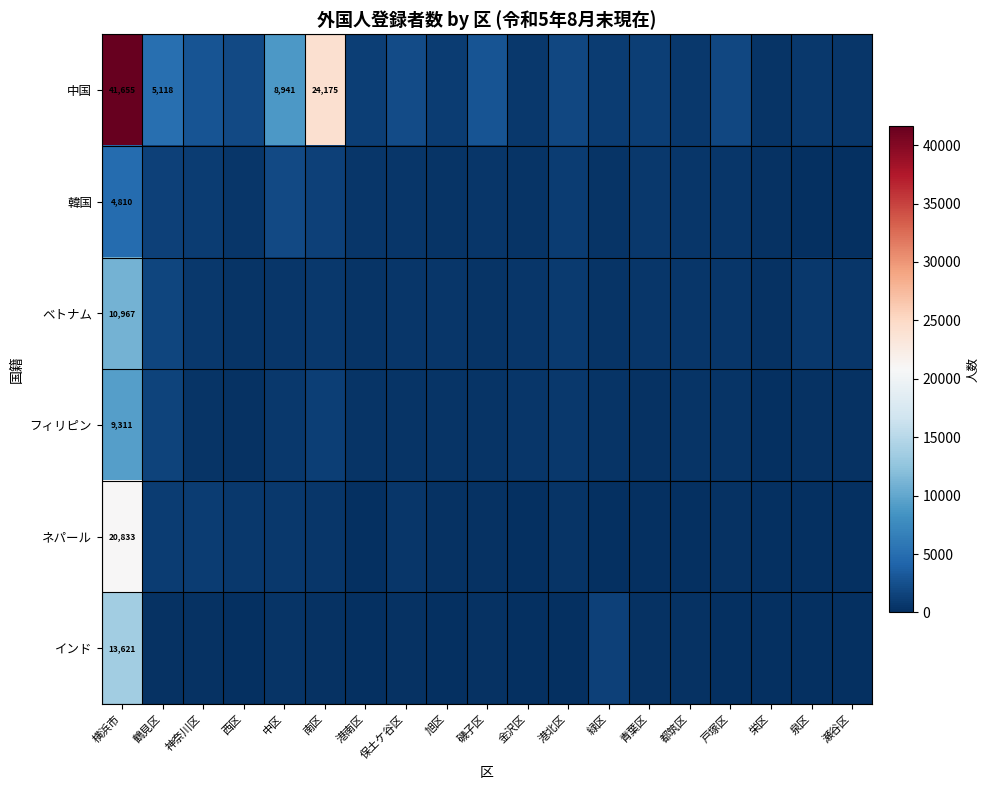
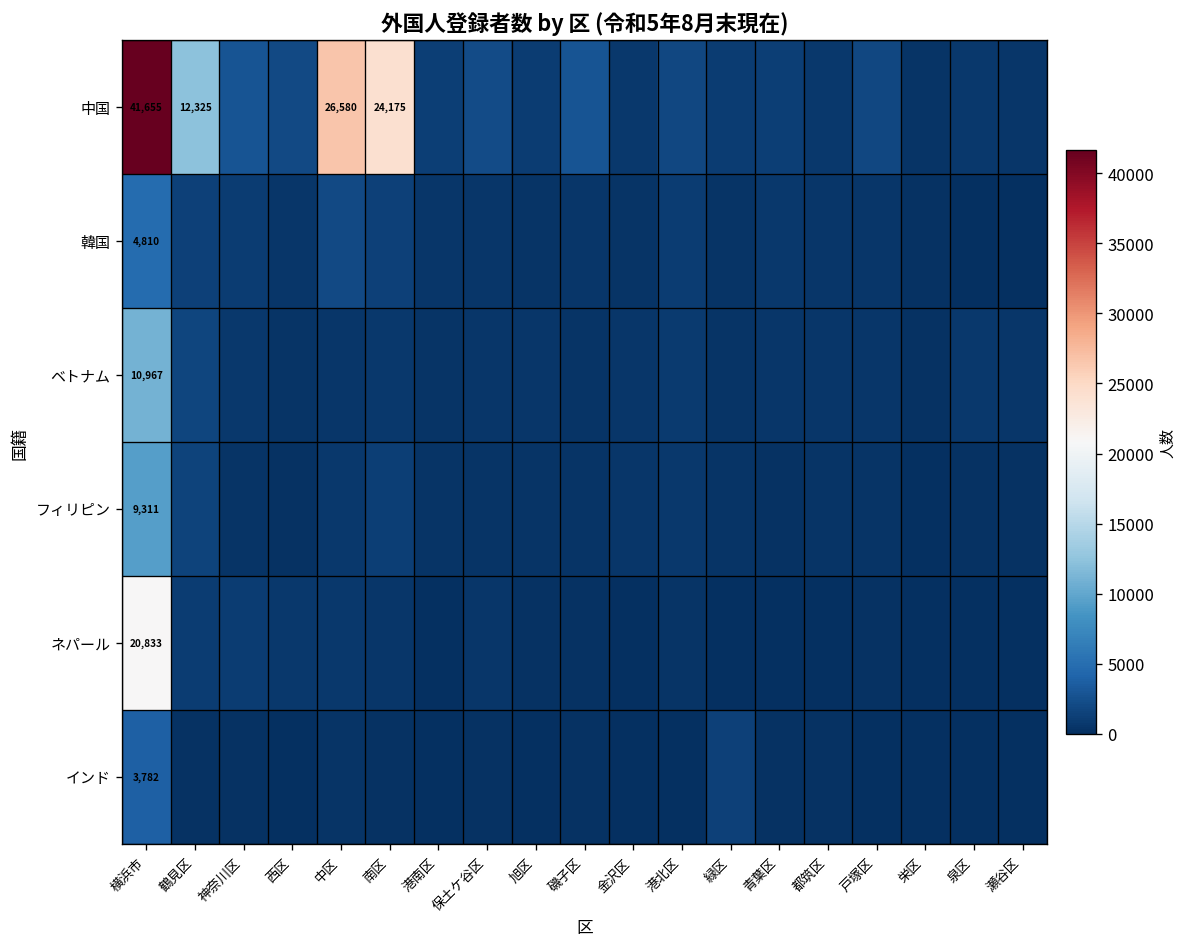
  {
    "中国": {
      "横浜市": "41,655",
-     "鶴見区": "5,118",
-     "中区": "8,941",
+     "鶴見区": "12,325",
+     "中区": "26,580",
      "南区": "24,175"
    },
    "韓国": {
      "横浜市": "4,810"
    },
    "ベトナム": {
      "横浜市": "10,967"
    },
    "フィリピン": {
      "横浜市": "9,311"
    },
    "ネパール": {
      "横浜市": "20,833"
    },
    "インド": {
-     "横浜市": "13,621"
+     "横浜市": "3,782"
    }
  }
